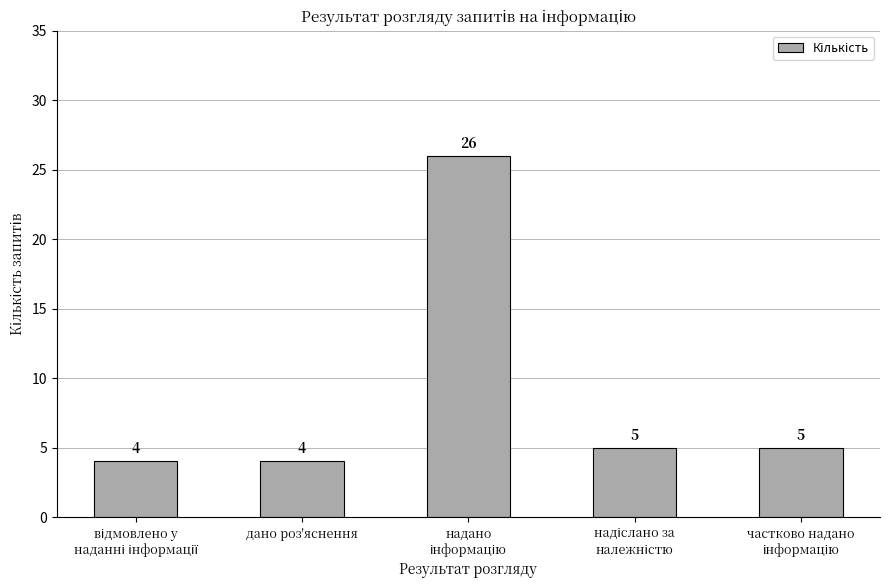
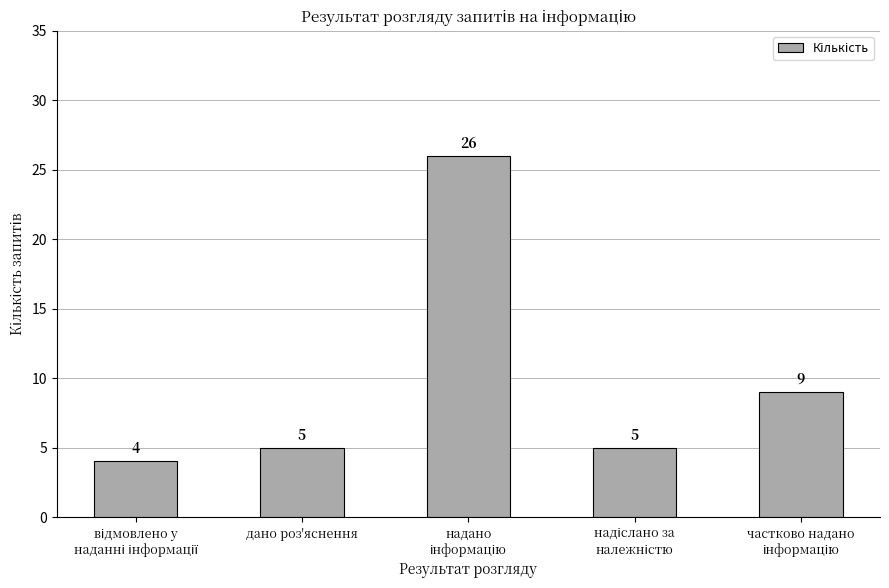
  {
    "відмовлено у наданні інформації": 4,
-   "дано роз'яснення": 4,
+   "дано роз'яснення": 5,
    "надано інформацію": 26,
    "надіслано за належністю": 5,
-   "частково надано інформацію": 5
+   "частково надано інформацію": 9
  }
